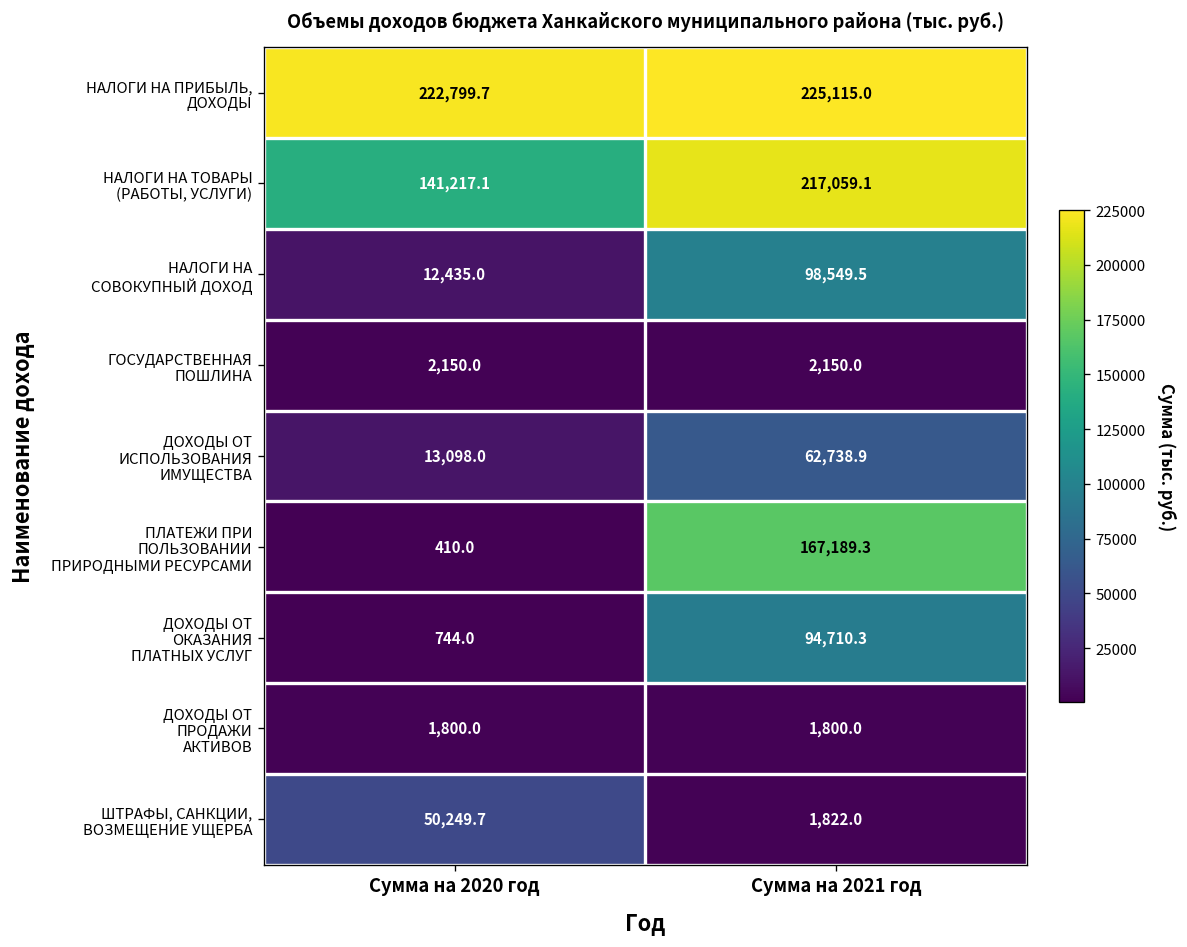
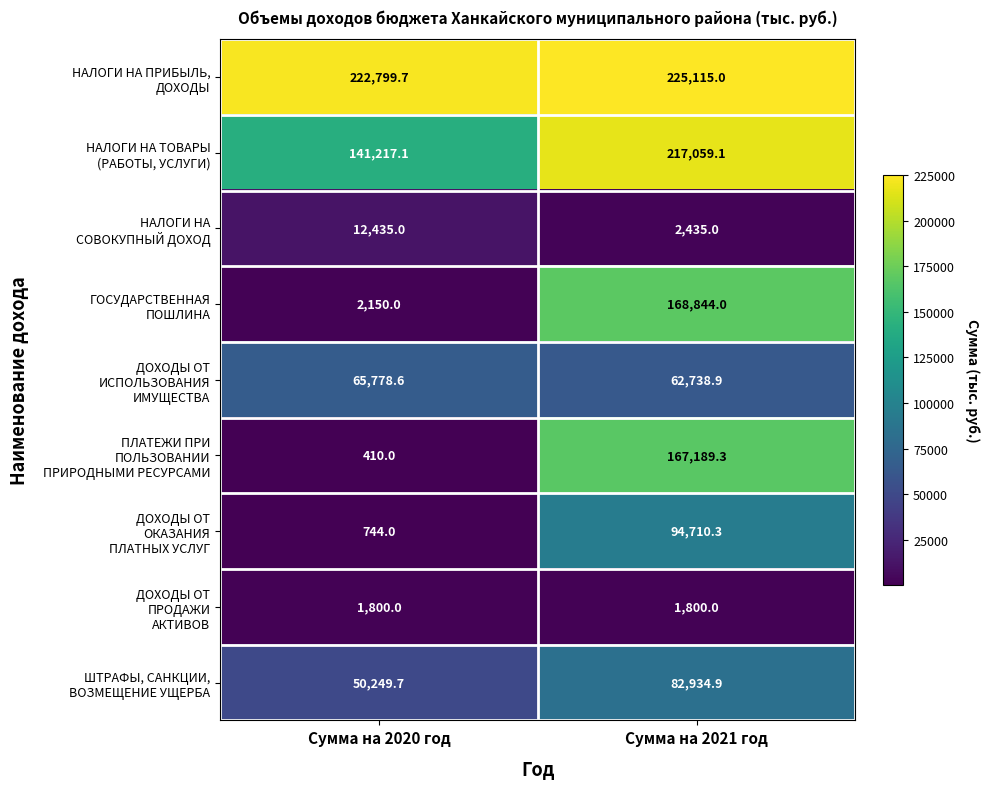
  {
    "НАЛОГИ НА ПРИБЫЛЬ, ДОХОДЫ": {
      "Сумма на 2020 год": "222,799.7",
      "Сумма на 2021 год": "225,115.0"
    },
    "НАЛОГИ НА ТОВАРЫ (РАБОТЫ, УСЛУГИ)": {
      "Сумма на 2020 год": "141,217.1",
      "Сумма на 2021 год": "217,059.1"
    },
    "НАЛОГИ НА СОВОКУПНЫЙ ДОХОД": {
      "Сумма на 2020 год": "12,435.0",
-     "Сумма на 2021 год": "98,549.5"
+     "Сумма на 2021 год": "2,435.0"
    },
    "ГОСУДАРСТВЕННАЯ ПОШЛИНА": {
      "Сумма на 2020 год": "2,150.0",
-     "Сумма на 2021 год": "2,150.0"
+     "Сумма на 2021 год": "168,844.0"
    },
    "ДОХОДЫ ОТ ИСПОЛЬЗОВАНИЯ ИМУЩЕСТВА": {
-     "Сумма на 2020 год": "13,098.0",
+     "Сумма на 2020 год": "65,778.6",
      "Сумма на 2021 год": "62,738.9"
    },
    "ПЛАТЕЖИ ПРИ ПОЛЬЗОВАНИИ ПРИРОДНЫМИ РЕСУРСАМИ": {
      "Сумма на 2020 год": "410.0",
      "Сумма на 2021 год": "167,189.3"
    },
    "ДОХОДЫ ОТ ОКАЗАНИЯ ПЛАТНЫХ УСЛУГ": {
      "Сумма на 2020 год": "744.0",
      "Сумма на 2021 год": "94,710.3"
    },
    "ДОХОДЫ ОТ ПРОДАЖИ АКТИВОВ": {
      "Сумма на 2020 год": "1,800.0",
      "Сумма на 2021 год": "1,800.0"
    },
    "ШТРАФЫ, САНКЦИИ, ВОЗМЕЩЕНИЕ УЩЕРБА": {
      "Сумма на 2020 год": "50,249.7",
-     "Сумма на 2021 год": "1,822.0"
+     "Сумма на 2021 год": "82,934.9"
    }
  }
